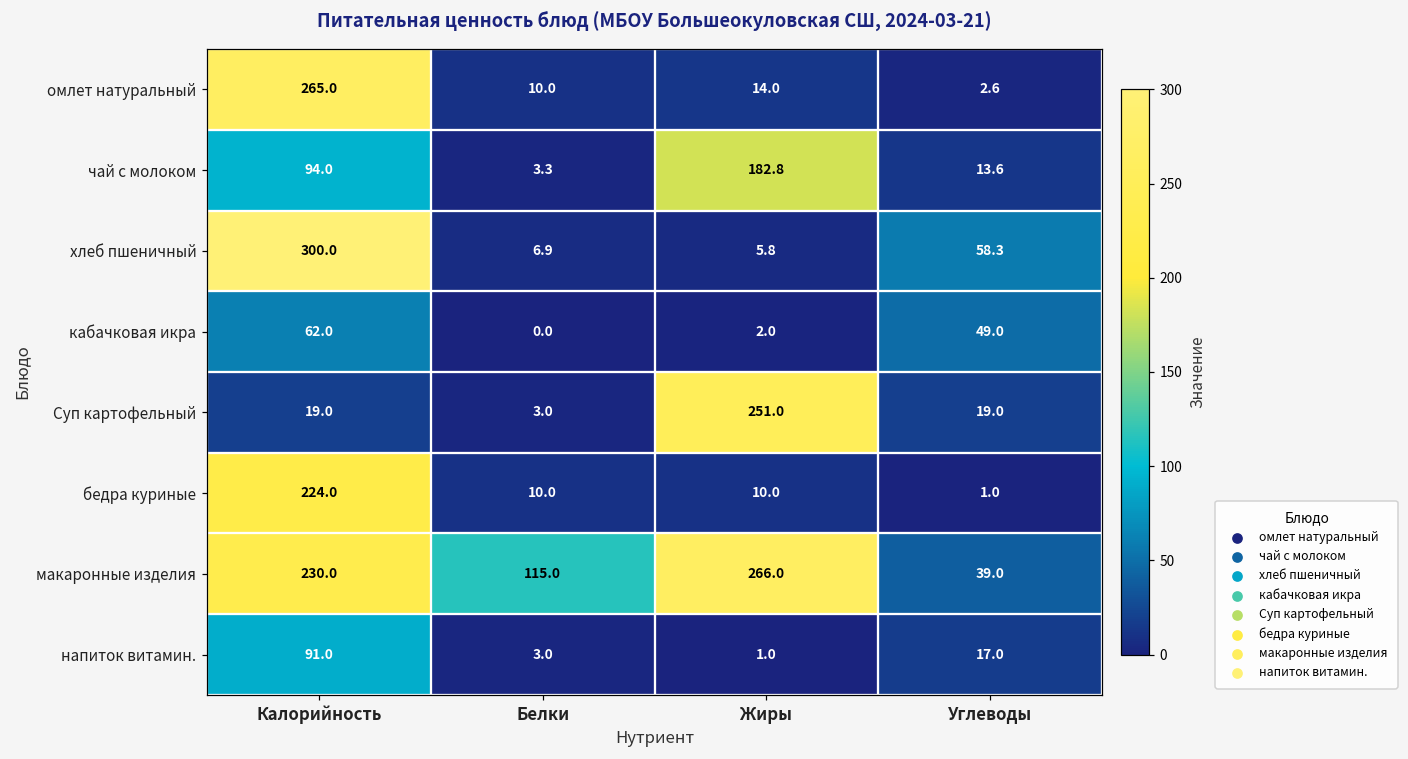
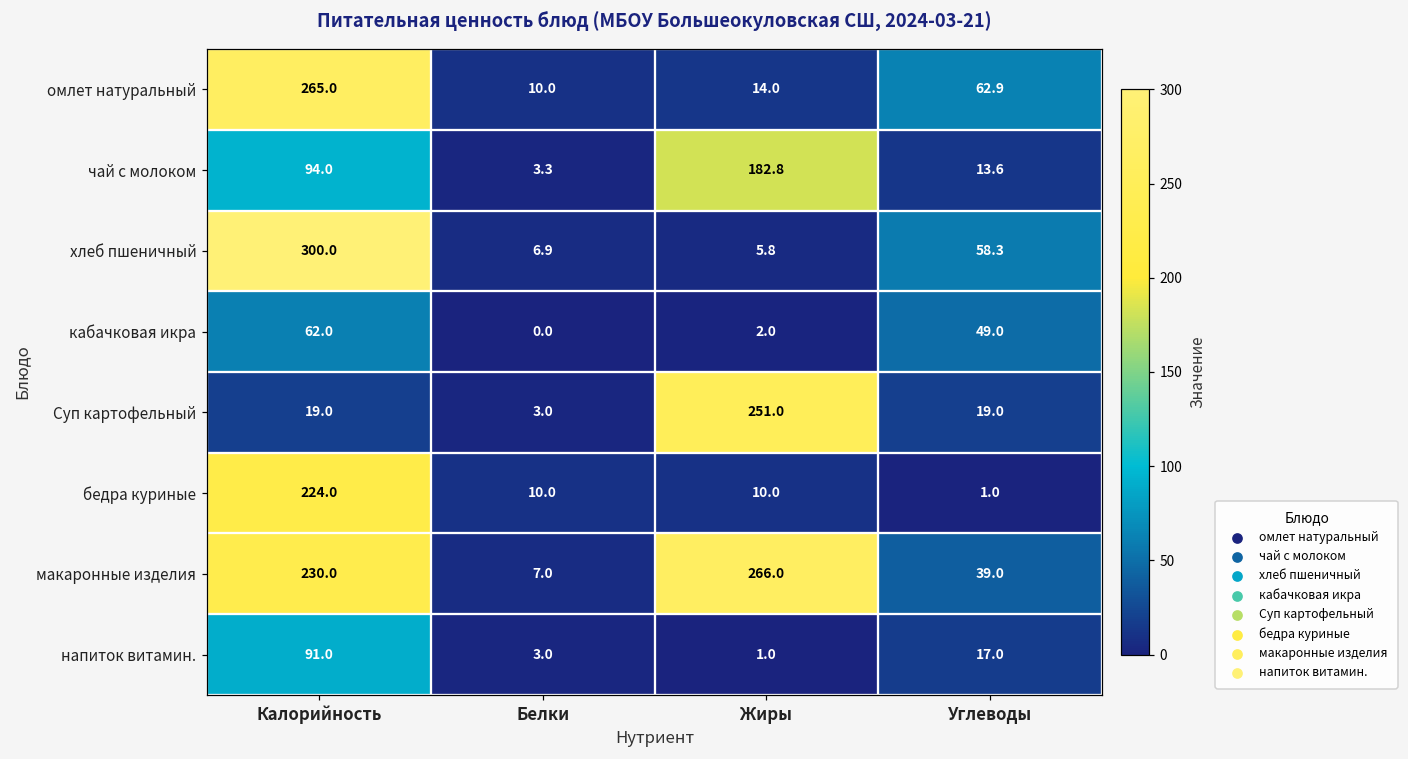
  {
    "омлет натуральный": {
      "Калорийность": 265.0,
      "Белки": 10.0,
      "Жиры": 14.0,
-     "Углеводы": 2.6
+     "Углеводы": 62.9
    },
    "чай с молоком": {
      "Калорийность": 94.0,
      "Белки": 3.3,
      "Жиры": 182.8,
      "Углеводы": 13.6
    },
    "хлеб пшеничный": {
      "Калорийность": 300.0,
      "Белки": 6.9,
      "Жиры": 5.8,
      "Углеводы": 58.3
    },
    "кабачковая икра": {
      "Калорийность": 62.0,
      "Белки": 0.0,
      "Жиры": 2.0,
      "Углеводы": 49.0
    },
    "Суп картофельный": {
      "Калорийность": 19.0,
      "Белки": 3.0,
      "Жиры": 251.0,
      "Углеводы": 19.0
    },
    "бедра куриные": {
      "Калорийность": 224.0,
      "Белки": 10.0,
      "Жиры": 10.0,
      "Углеводы": 1.0
    },
    "макаронные изделия": {
      "Калорийность": 230.0,
-     "Белки": 115.0,
+     "Белки": 7.0,
      "Жиры": 266.0,
      "Углеводы": 39.0
    },
    "напиток витамин.": {
      "Калорийность": 91.0,
      "Белки": 3.0,
      "Жиры": 1.0,
      "Углеводы": 17.0
    }
  }
